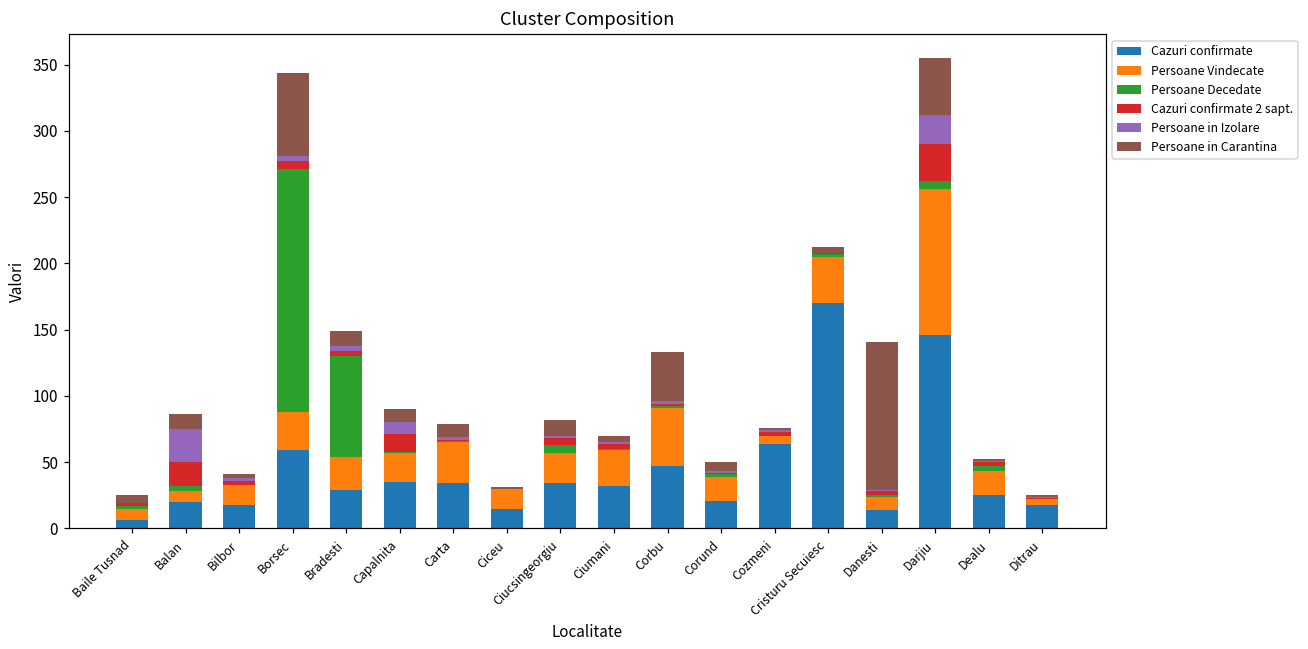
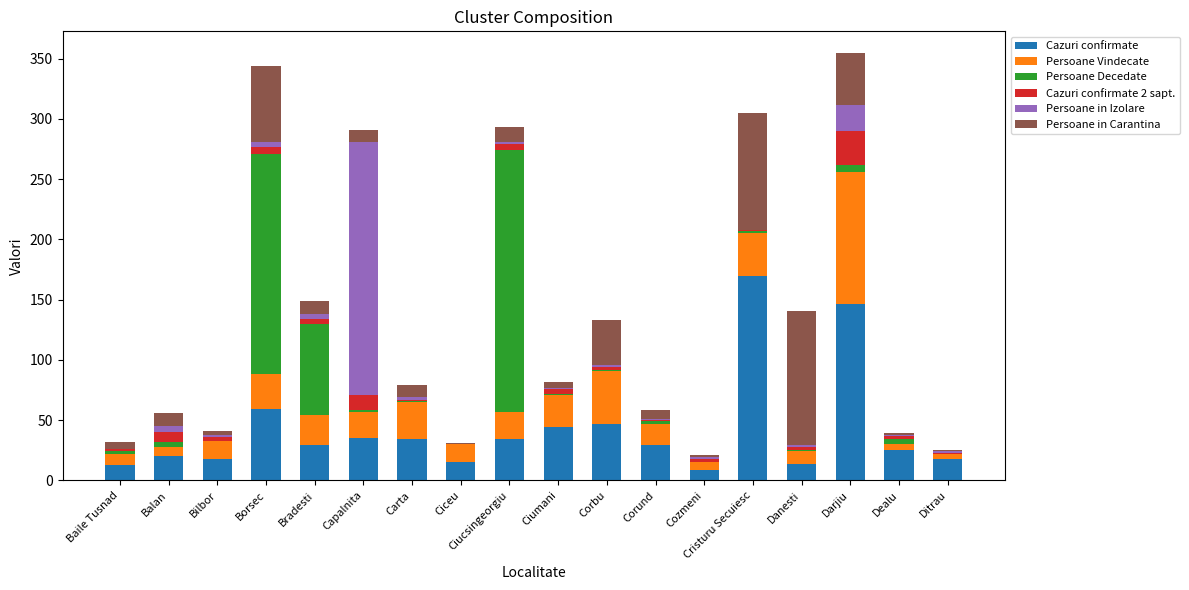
  {
    "Cazuri confirmate": {
-     "Baile Tusnad": 6,
+     "Baile Tusnad": 13,
      "Balan": 20,
      "Bilbor": 18,
      "Borsec": 59,
      "Bradesti": 29,
      "Capalnita": 35,
      "Carta": 34,
      "Ciceu": 15,
      "Ciucsingeorgiu": 34,
-     "Ciumani": 32,
+     "Ciumani": 44,
      "Corbu": 47,
-     "Corund": 21,
-     "Cozmeni": 64,
+     "Corund": 29,
+     "Cozmeni": 9,
      "Cristuru Secuiesc": 170,
      "Danesti": 14,
      "Darjiu": 146,
      "Dealu": 25,
      "Ditrau": 18
    },
    "Persoane Vindecate": {
      "Baile Tusnad": 9,
      "Balan": 8,
      "Bilbor": 15,
      "Borsec": 29,
      "Bradesti": 25,
      "Capalnita": 22,
      "Carta": 31,
      "Ciceu": 15,
      "Ciucsingeorgiu": 23,
      "Ciumani": 27,
      "Corbu": 44,
      "Corund": 18,
      "Cozmeni": 6,
      "Cristuru Secuiesc": 35,
      "Danesti": 10,
      "Darjiu": 110,
-     "Dealu": 18,
+     "Dealu": 5,
      "Ditrau": 4
    },
    "Persoane Decedate": {
      "Balan": 4,
      "Bilbor": 0,
      "Borsec": 183,
      "Bradesti": 76,
      "Ciceu": 0,
-     "Ciucsingeorgiu": 6,
+     "Ciucsingeorgiu": 217,
      "Cozmeni": 0,
      "Darjiu": 6,
      "Dealu": 4,
      "Ditrau": 0
    },
    "Cazuri confirmate 2 sapt.": {
-     "Balan": 18,
+     "Balan": 8,
      "Bilbor": 3,
      "Borsec": 6,
      "Bradesti": 4,
      "Capalnita": 13,
      "Ciceu": 0,
      "Ciucsingeorgiu": 5,
      "Ciumani": 4,
      "Cozmeni": 3,
      "Danesti": 3,
      "Darjiu": 28,
      "Dealu": 3
    },
    "Persoane in Izolare": {
      "Baile Tusnad": 0,
-     "Balan": 25,
+     "Balan": 5,
      "Borsec": 4,
      "Bradesti": 4,
-     "Capalnita": 9,
+     "Capalnita": 210,
      "Ciceu": 0,
      "Cristuru Secuiesc": 0,
      "Darjiu": 22
    },
    "Persoane in Carantina": {
      "Baile Tusnad": 6,
      "Balan": 11,
      "Bilbor": 3,
      "Borsec": 63,
      "Bradesti": 11,
      "Capalnita": 10,
      "Carta": 10,
      "Ciucsingeorgiu": 12,
      "Ciumani": 5,
      "Corbu": 37,
      "Corund": 7,
-     "Cristuru Secuiesc": 4,
+     "Cristuru Secuiesc": 97,
      "Danesti": 112,
      "Darjiu": 43
    }
  }
